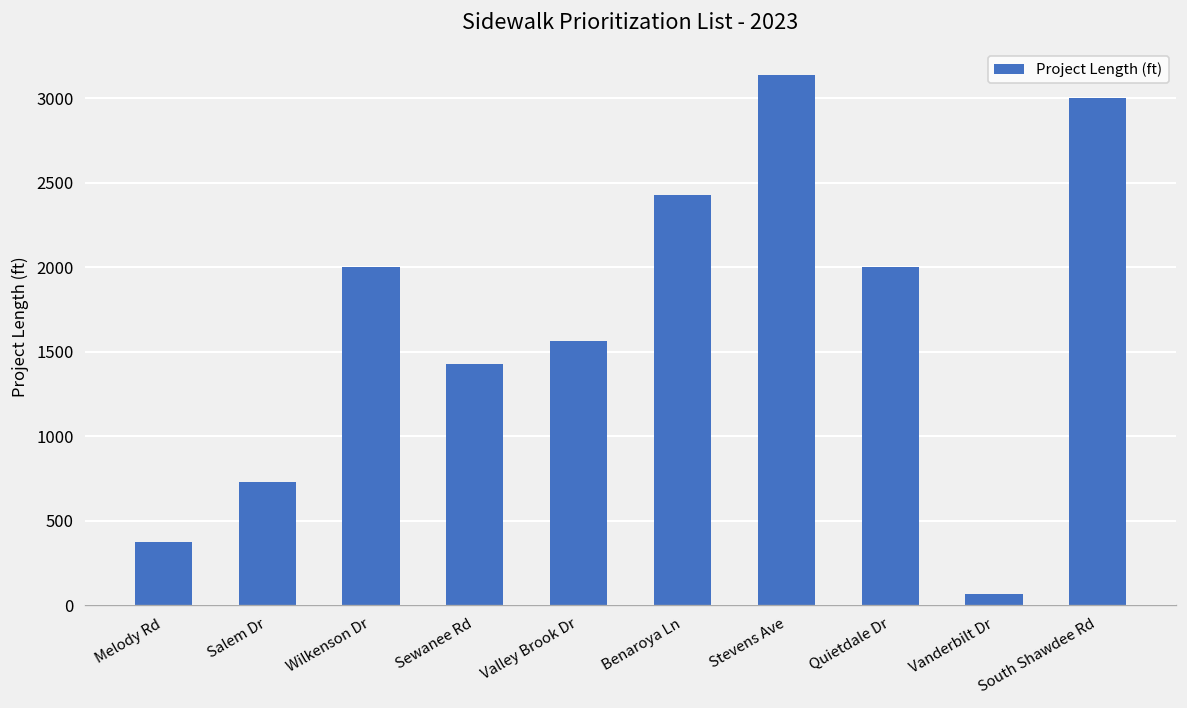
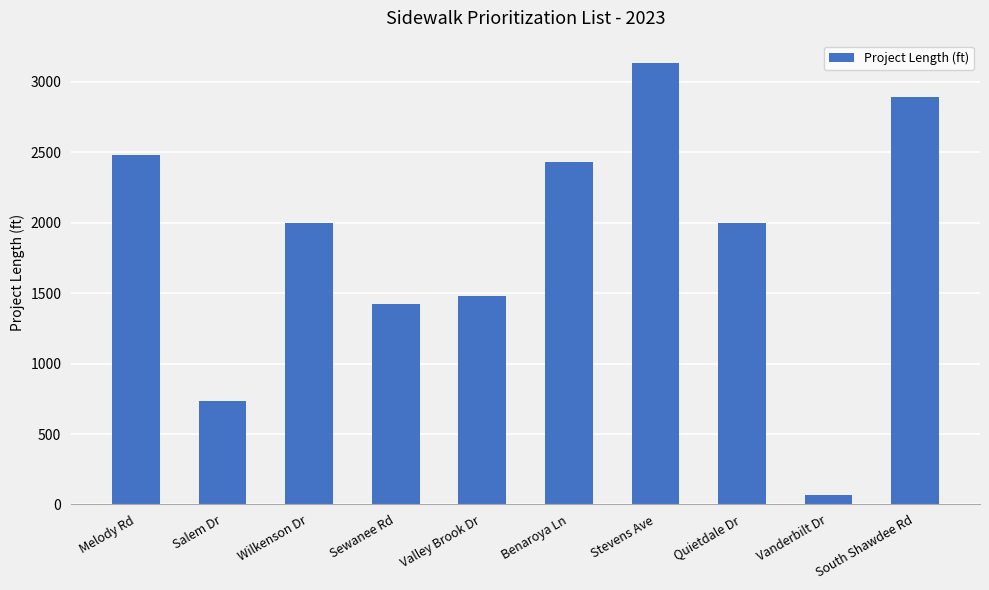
  {
-   "Melody Rd": 380,
+   "Melody Rd": 2480,
    "Salem Dr": 730,
    "Wilkenson Dr": 2000,
    "Sewanee Rd": 1430,
-   "Valley Brook Dr": 1560,
+   "Valley Brook Dr": 1480,
    "Benaroya Ln": 2430,
    "Stevens Ave": 3140,
    "Quietdale Dr": 2000,
    "Vanderbilt Dr": 70,
-   "South Shawdee Rd": 3000
+   "South Shawdee Rd": 2900
  }
